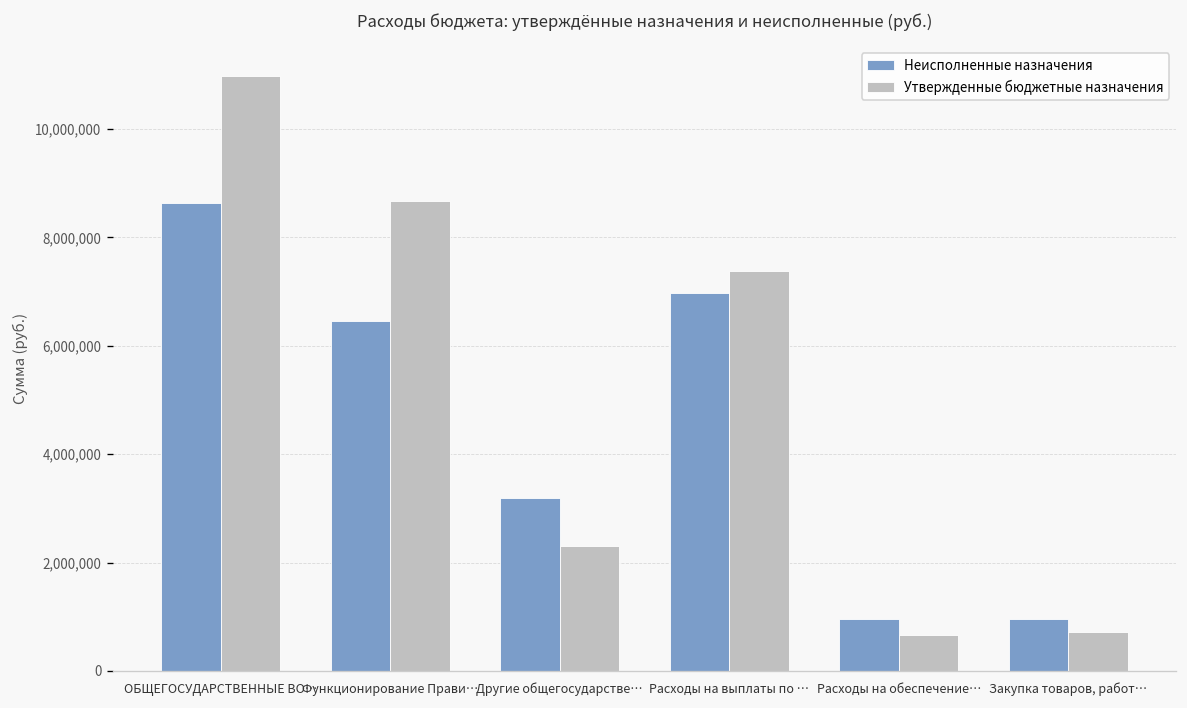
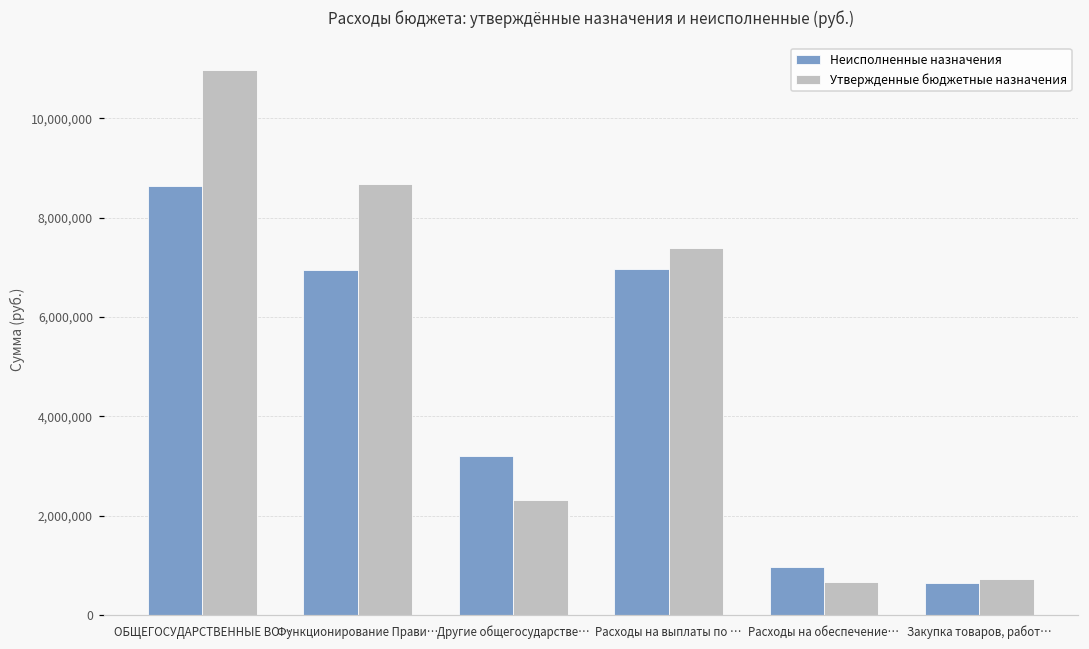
  {
    "Неисполненные назначения": {
      "ОБЩЕГОСУДАРСТВЕННЫЕ ВО…": "8,600,000",
-     "Функционирование Прави…": "6,500,000",
+     "Функционирование Прави…": "7,000,000",
      "Другие общегосударстве…": "3,200,000",
      "Расходы на выплаты по …": "7,000,000",
      "Расходы на обеспечение…": "1,000,000",
-     "Закупка товаров, работ…": "1,000,000"
+     "Закупка товаров, работ…": "600,000"
    },
    "Утвержденные бюджетные назначения": {
      "ОБЩЕГОСУДАРСТВЕННЫЕ ВО…": "11,000,000",
      "Функционирование Прави…": "8,700,000",
      "Другие общегосударстве…": "2,300,000",
      "Расходы на выплаты по …": "7,400,000",
      "Расходы на обеспечение…": "700,000",
      "Закупка товаров, работ…": "700,000"
    }
  }
